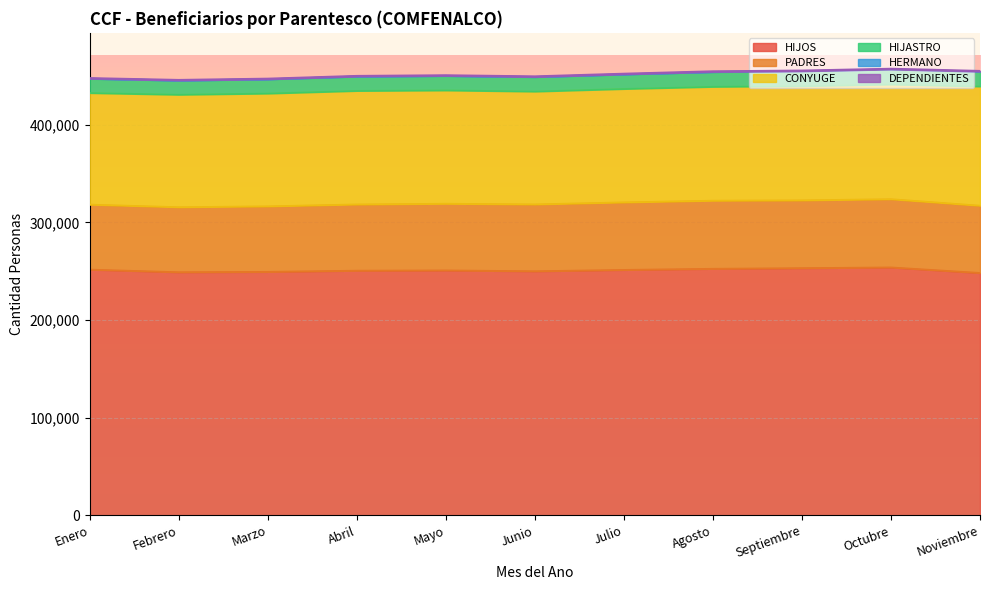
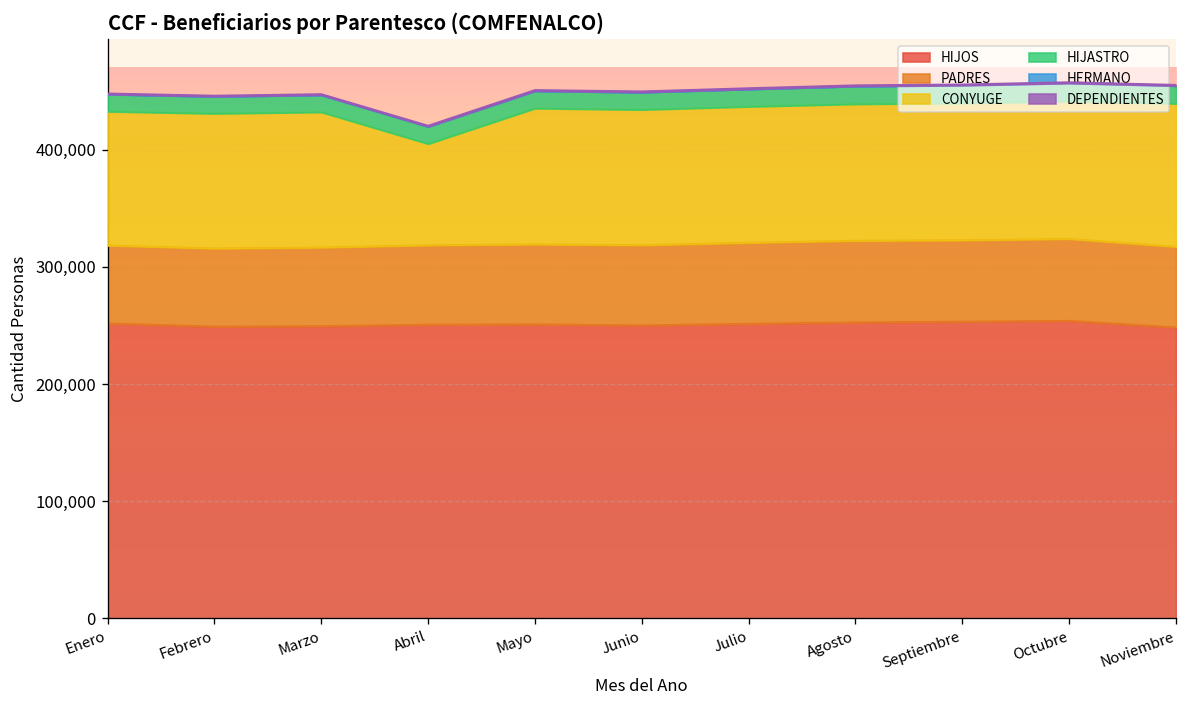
  {
    "CONYUGE": {
      "Enero": "110,000",
      "Febrero": "120,000",
      "Marzo": "120,000",
-     "Abril": "120,000",
+     "Abril": "90,000",
      "Mayo": "120,000",
      "Junio": "120,000",
      "Julio": "120,000",
      "Agosto": "120,000",
      "Noviembre": "120,000"
    }
  }
